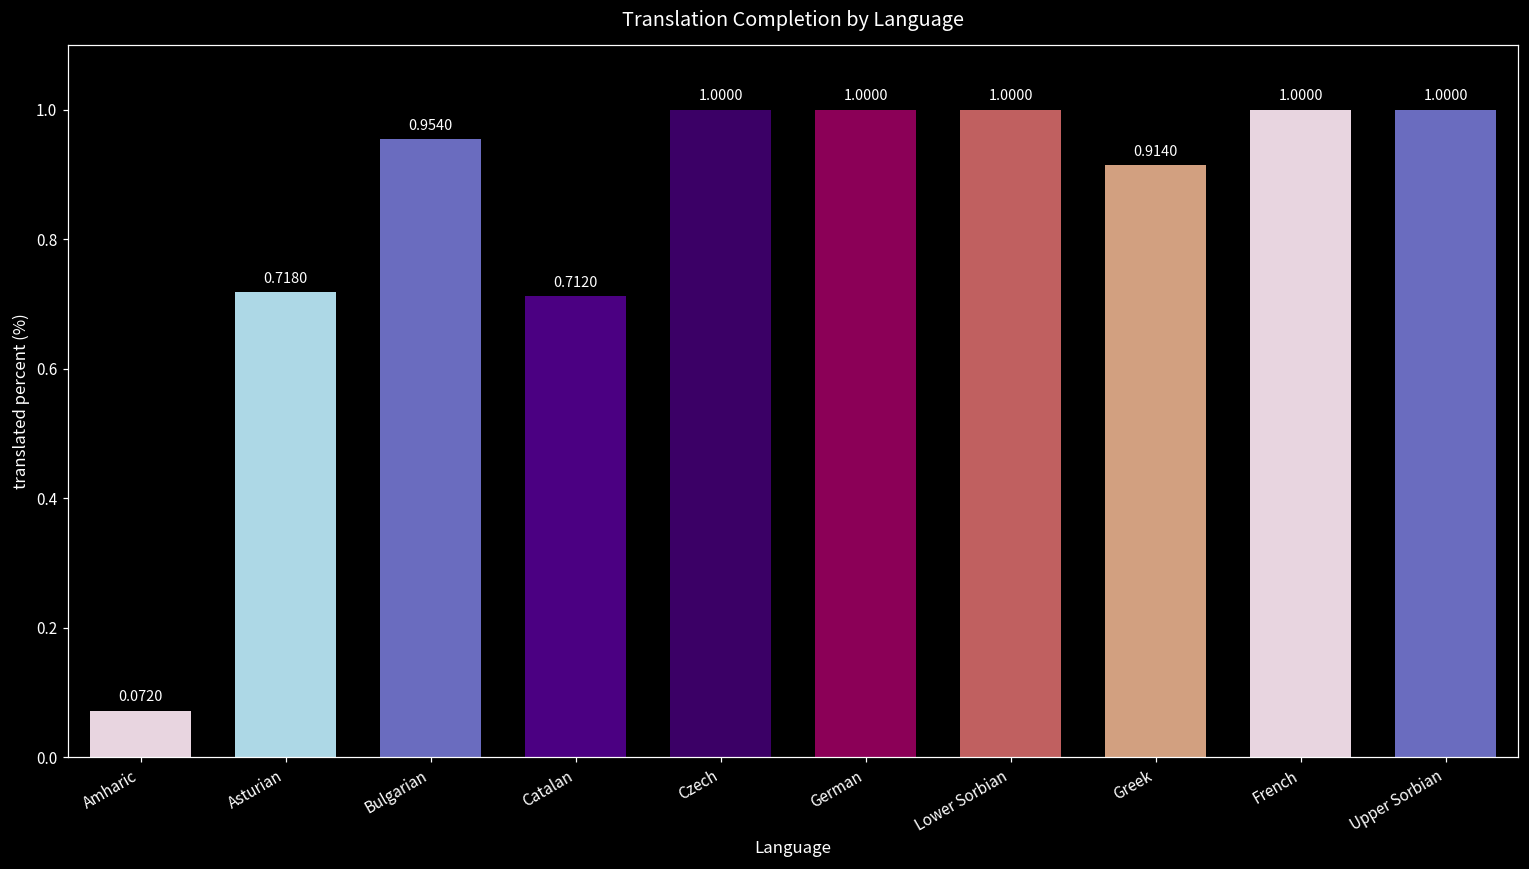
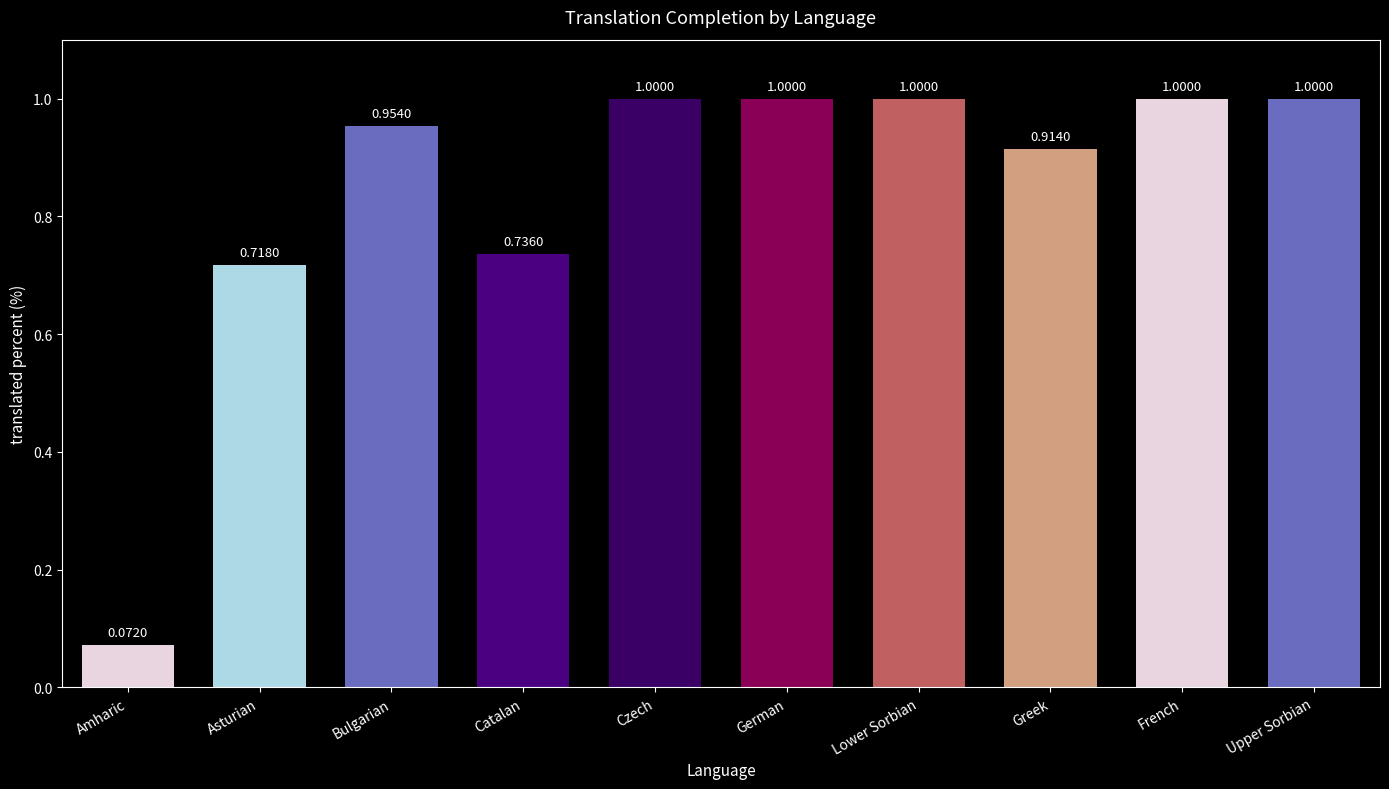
  {
    "Amharic": 0.0720,
    "Asturian": 0.7180,
    "Bulgarian": 0.9540,
-   "Catalan": 0.7120,
+   "Catalan": 0.7360,
    "Czech": 1.0000,
    "German": 1.0000,
    "Lower Sorbian": 1.0000,
    "Greek": 0.9140,
    "French": 1.0000,
    "Upper Sorbian": 1.0000
  }
